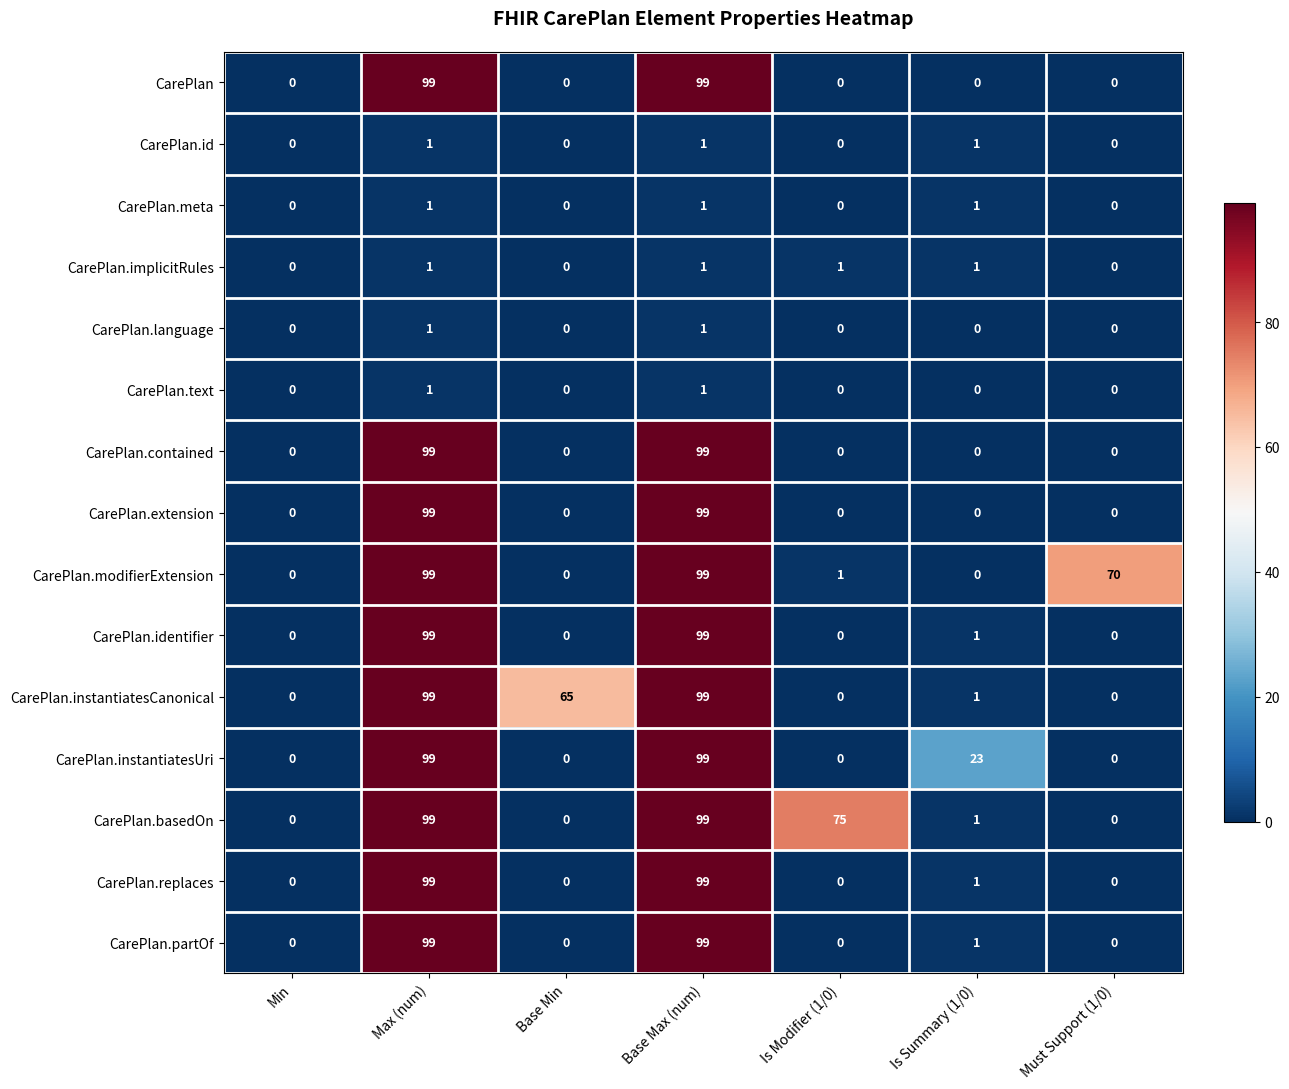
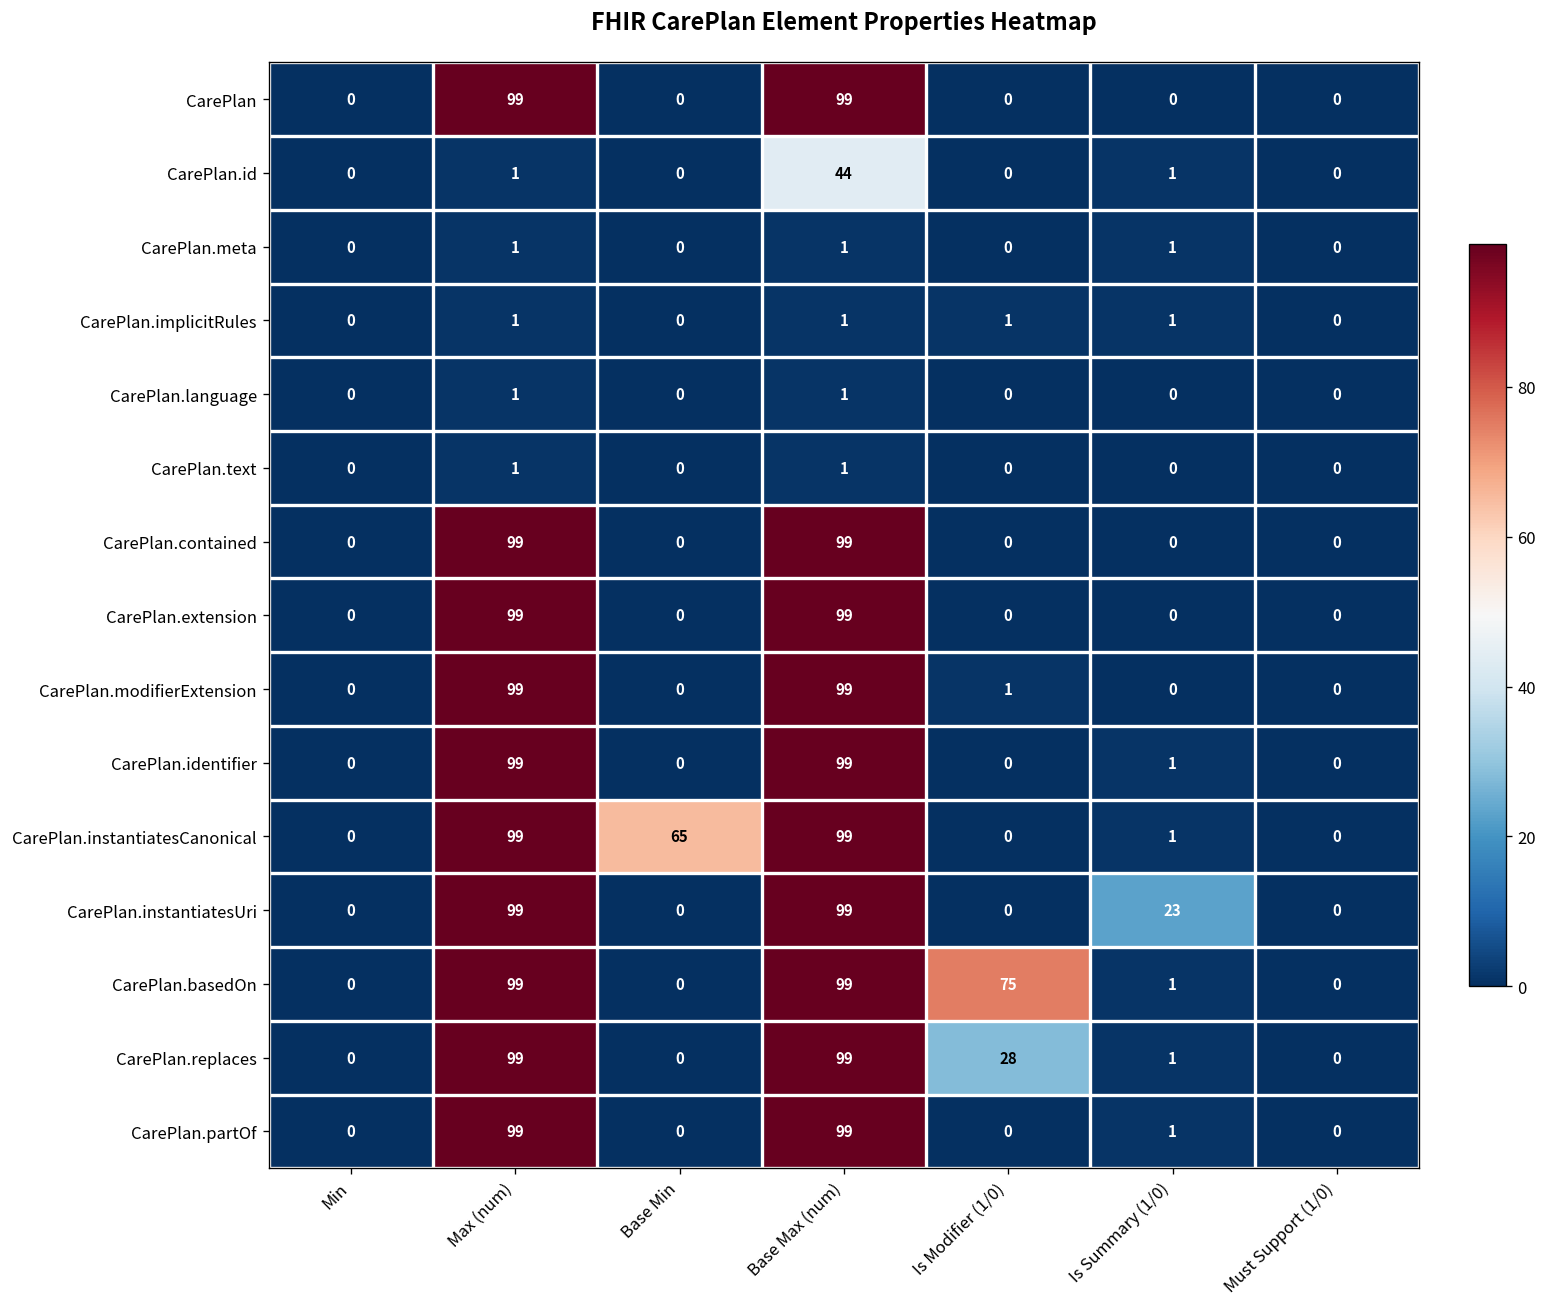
  {
    "CarePlan": {
      "Min": 0,
      "Max (num)": 99,
      "Base Min": 0,
      "Base Max (num)": 99,
      "Is Modifier (1/0)": 0,
      "Is Summary (1/0)": 0,
      "Must Support (1/0)": 0
    },
    "CarePlan.id": {
      "Min": 0,
      "Max (num)": 1,
      "Base Min": 0,
-     "Base Max (num)": 1,
+     "Base Max (num)": 44,
      "Is Modifier (1/0)": 0,
      "Is Summary (1/0)": 1,
      "Must Support (1/0)": 0
    },
    "CarePlan.meta": {
      "Min": 0,
      "Max (num)": 1,
      "Base Min": 0,
      "Base Max (num)": 1,
      "Is Modifier (1/0)": 0,
      "Is Summary (1/0)": 1,
      "Must Support (1/0)": 0
    },
    "CarePlan.implicitRules": {
      "Min": 0,
      "Max (num)": 1,
      "Base Min": 0,
      "Base Max (num)": 1,
      "Is Modifier (1/0)": 1,
      "Is Summary (1/0)": 1,
      "Must Support (1/0)": 0
    },
    "CarePlan.language": {
      "Min": 0,
      "Max (num)": 1,
      "Base Min": 0,
      "Base Max (num)": 1,
      "Is Modifier (1/0)": 0,
      "Is Summary (1/0)": 0,
      "Must Support (1/0)": 0
    },
    "CarePlan.text": {
      "Min": 0,
      "Max (num)": 1,
      "Base Min": 0,
      "Base Max (num)": 1,
      "Is Modifier (1/0)": 0,
      "Is Summary (1/0)": 0,
      "Must Support (1/0)": 0
    },
    "CarePlan.contained": {
      "Min": 0,
      "Max (num)": 99,
      "Base Min": 0,
      "Base Max (num)": 99,
      "Is Modifier (1/0)": 0,
      "Is Summary (1/0)": 0,
      "Must Support (1/0)": 0
    },
    "CarePlan.extension": {
      "Min": 0,
      "Max (num)": 99,
      "Base Min": 0,
      "Base Max (num)": 99,
      "Is Modifier (1/0)": 0,
      "Is Summary (1/0)": 0,
      "Must Support (1/0)": 0
    },
    "CarePlan.modifierExtension": {
      "Min": 0,
      "Max (num)": 99,
      "Base Min": 0,
      "Base Max (num)": 99,
      "Is Modifier (1/0)": 1,
      "Is Summary (1/0)": 0,
-     "Must Support (1/0)": 70
+     "Must Support (1/0)": 0
    },
    "CarePlan.identifier": {
      "Min": 0,
      "Max (num)": 99,
      "Base Min": 0,
      "Base Max (num)": 99,
      "Is Modifier (1/0)": 0,
      "Is Summary (1/0)": 1,
      "Must Support (1/0)": 0
    },
    "CarePlan.instantiatesCanonical": {
      "Min": 0,
      "Max (num)": 99,
      "Base Min": 65,
      "Base Max (num)": 99,
      "Is Modifier (1/0)": 0,
      "Is Summary (1/0)": 1,
      "Must Support (1/0)": 0
    },
    "CarePlan.instantiatesUri": {
      "Min": 0,
      "Max (num)": 99,
      "Base Min": 0,
      "Base Max (num)": 99,
      "Is Modifier (1/0)": 0,
      "Is Summary (1/0)": 23,
      "Must Support (1/0)": 0
    },
    "CarePlan.basedOn": {
      "Min": 0,
      "Max (num)": 99,
      "Base Min": 0,
      "Base Max (num)": 99,
      "Is Modifier (1/0)": 75,
      "Is Summary (1/0)": 1,
      "Must Support (1/0)": 0
    },
    "CarePlan.replaces": {
      "Min": 0,
      "Max (num)": 99,
      "Base Min": 0,
      "Base Max (num)": 99,
-     "Is Modifier (1/0)": 0,
+     "Is Modifier (1/0)": 28,
      "Is Summary (1/0)": 1,
      "Must Support (1/0)": 0
    },
    "CarePlan.partOf": {
      "Min": 0,
      "Max (num)": 99,
      "Base Min": 0,
      "Base Max (num)": 99,
      "Is Modifier (1/0)": 0,
      "Is Summary (1/0)": 1,
      "Must Support (1/0)": 0
    }
  }
